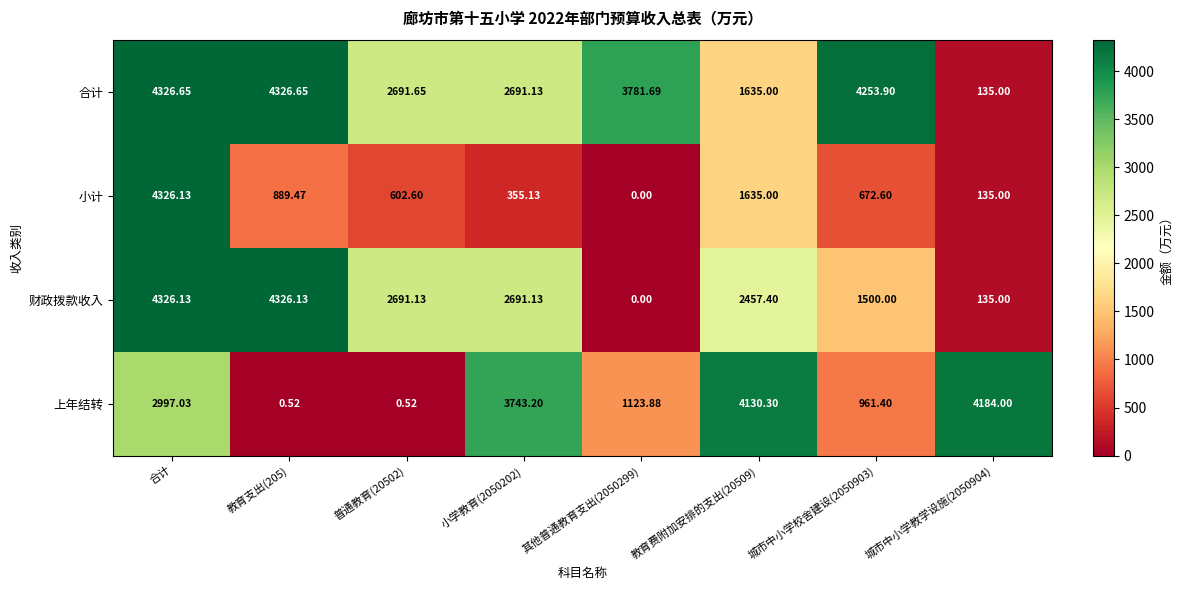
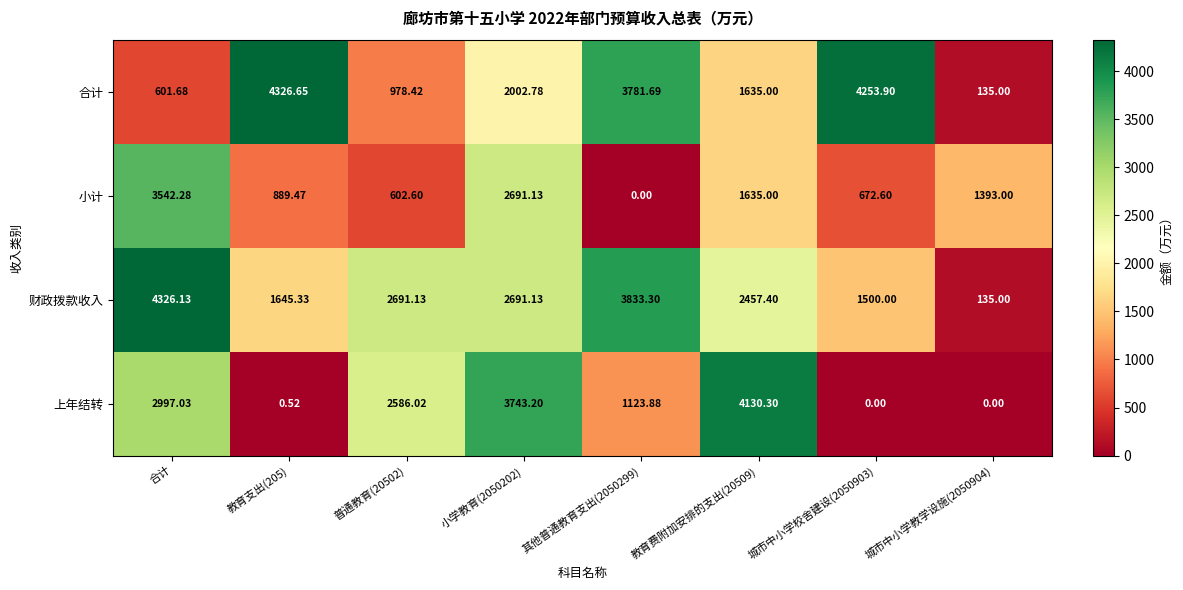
  {
    "合计": {
-     "合计": 4326.65,
+     "合计": 601.68,
      "教育支出(205)": 4326.65,
-     "普通教育(20502)": 2691.65,
-     "小学教育(2050202)": 2691.13,
+     "普通教育(20502)": 978.42,
+     "小学教育(2050202)": 2002.78,
      "其他普通教育支出(2050299)": 3781.69,
      "教育费附加安排的支出(20509)": 1635.00,
      "城市中小学校舍建设(2050903)": 4253.90,
      "城市中小学教学设施(2050904)": 135.00
    },
    "小计": {
-     "合计": 4326.13,
+     "合计": 3542.28,
      "教育支出(205)": 889.47,
      "普通教育(20502)": 602.60,
-     "小学教育(2050202)": 355.13,
+     "小学教育(2050202)": 2691.13,
      "其他普通教育支出(2050299)": 0.00,
      "教育费附加安排的支出(20509)": 1635.00,
      "城市中小学校舍建设(2050903)": 672.60,
-     "城市中小学教学设施(2050904)": 135.00
+     "城市中小学教学设施(2050904)": 1393.00
    },
    "财政拨款收入": {
      "合计": 4326.13,
-     "教育支出(205)": 4326.13,
+     "教育支出(205)": 1645.33,
      "普通教育(20502)": 2691.13,
      "小学教育(2050202)": 2691.13,
-     "其他普通教育支出(2050299)": 0.00,
+     "其他普通教育支出(2050299)": 3833.30,
      "教育费附加安排的支出(20509)": 2457.40,
      "城市中小学校舍建设(2050903)": 1500.00,
      "城市中小学教学设施(2050904)": 135.00
    },
    "上年结转": {
      "合计": 2997.03,
      "教育支出(205)": 0.52,
-     "普通教育(20502)": 0.52,
+     "普通教育(20502)": 2586.02,
      "小学教育(2050202)": 3743.20,
      "其他普通教育支出(2050299)": 1123.88,
      "教育费附加安排的支出(20509)": 4130.30,
-     "城市中小学校舍建设(2050903)": 961.40,
-     "城市中小学教学设施(2050904)": 4184.00
+     "城市中小学校舍建设(2050903)": 0.00,
+     "城市中小学教学设施(2050904)": 0.00
    }
  }
